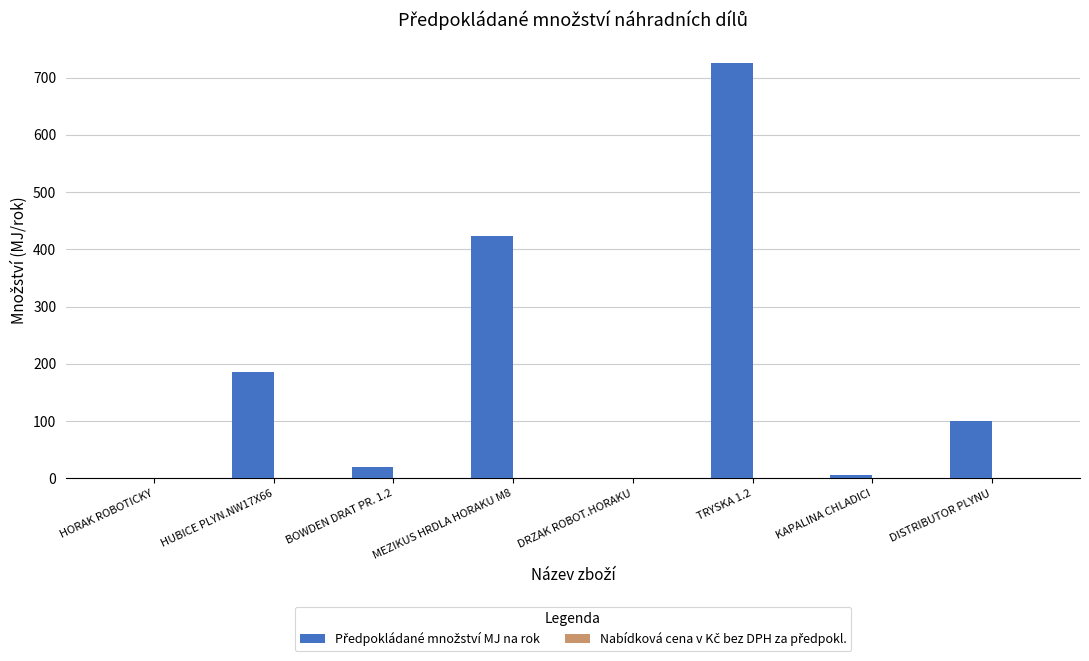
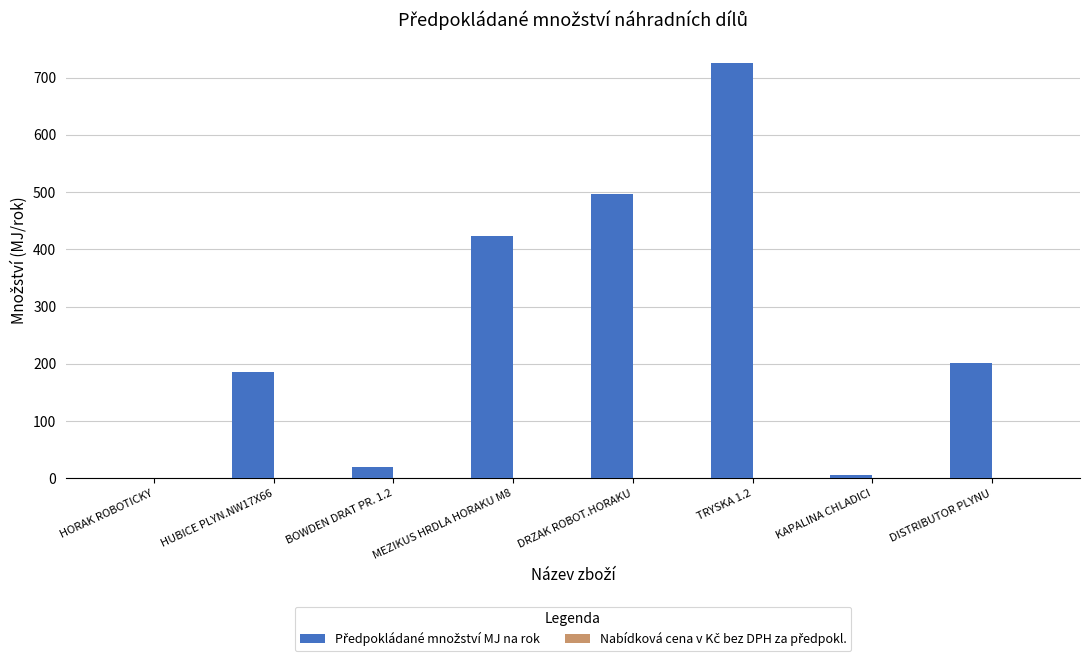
  {
    "Předpokládané množství MJ na rok": {
      "HUBICE PLYN.NW17X66": 190,
      "BOWDEN DRAT PR. 1.2": 20,
      "MEZIKUS HRDLA HORAKU M8": 420,
-     "DRZAK ROBOT.HORAKU": 0,
+     "DRZAK ROBOT.HORAKU": 500,
      "TRYSKA 1.2": 730,
      "KAPALINA CHLADICI": 10,
-     "DISTRIBUTOR PLYNU": 100
+     "DISTRIBUTOR PLYNU": 200
    },
    "Nabídková cena v Kč bez DPH za předpokl.": {
      "HORAK ROBOTICKY": 0,
      "HUBICE PLYN.NW17X66": 0,
      "BOWDEN DRAT PR. 1.2": 0,
      "MEZIKUS HRDLA HORAKU M8": 0,
      "DRZAK ROBOT.HORAKU": 0,
      "TRYSKA 1.2": 0,
      "KAPALINA CHLADICI": 0,
      "DISTRIBUTOR PLYNU": 0
    }
  }
